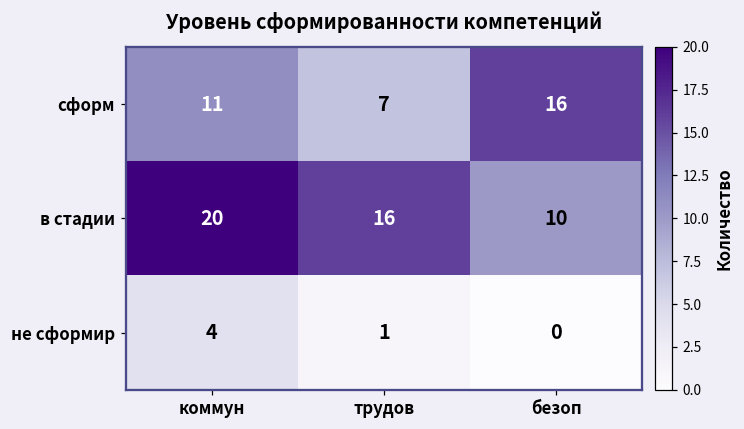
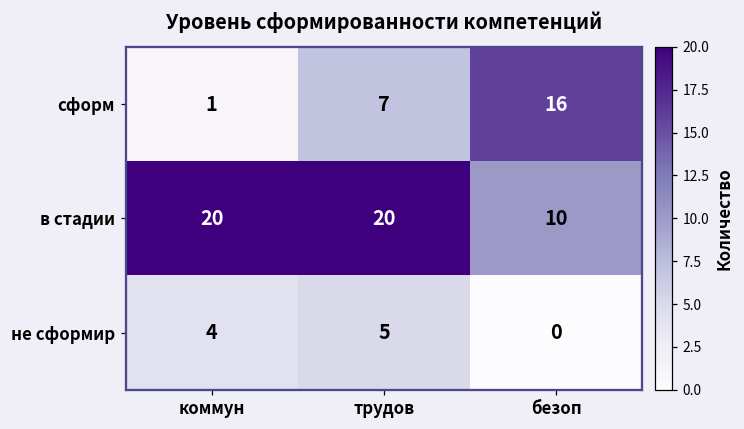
  {
    "сформ": {
-     "коммун": 11,
+     "коммун": 1,
      "трудов": 7,
      "безоп": 16
    },
    "в стадии": {
      "коммун": 20,
-     "трудов": 16,
+     "трудов": 20,
      "безоп": 10
    },
    "не сформир": {
      "коммун": 4,
-     "трудов": 1,
+     "трудов": 5,
      "безоп": 0
    }
  }
